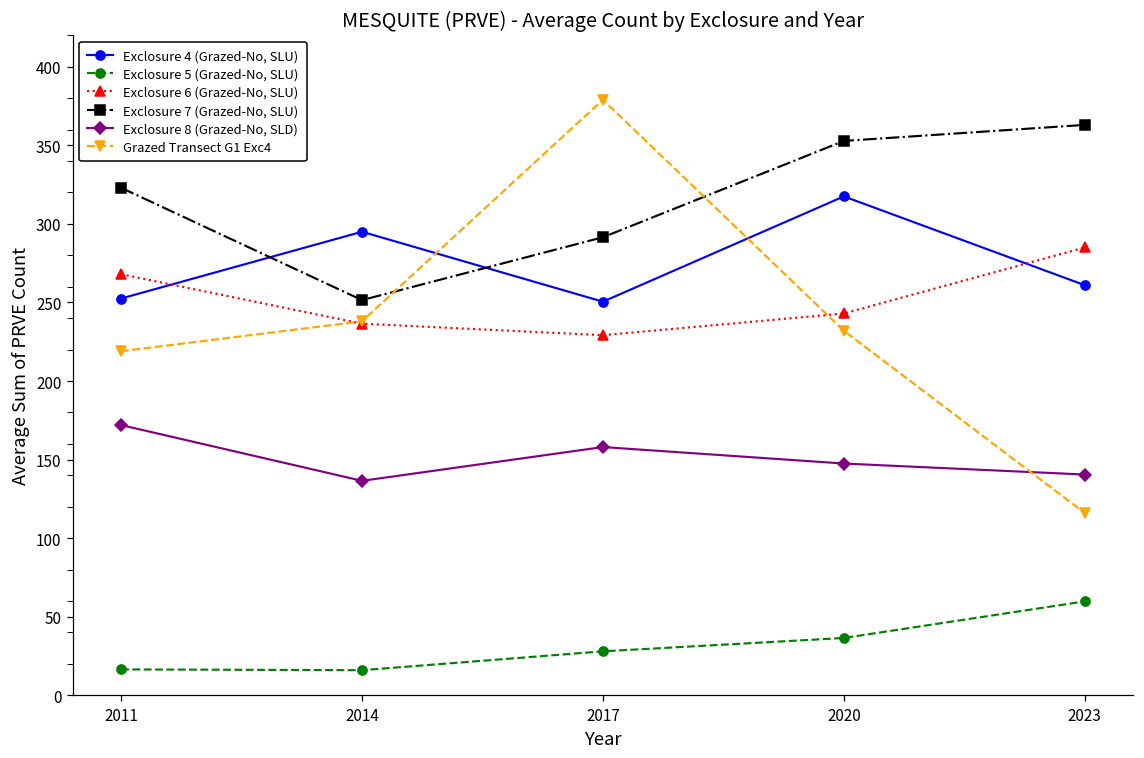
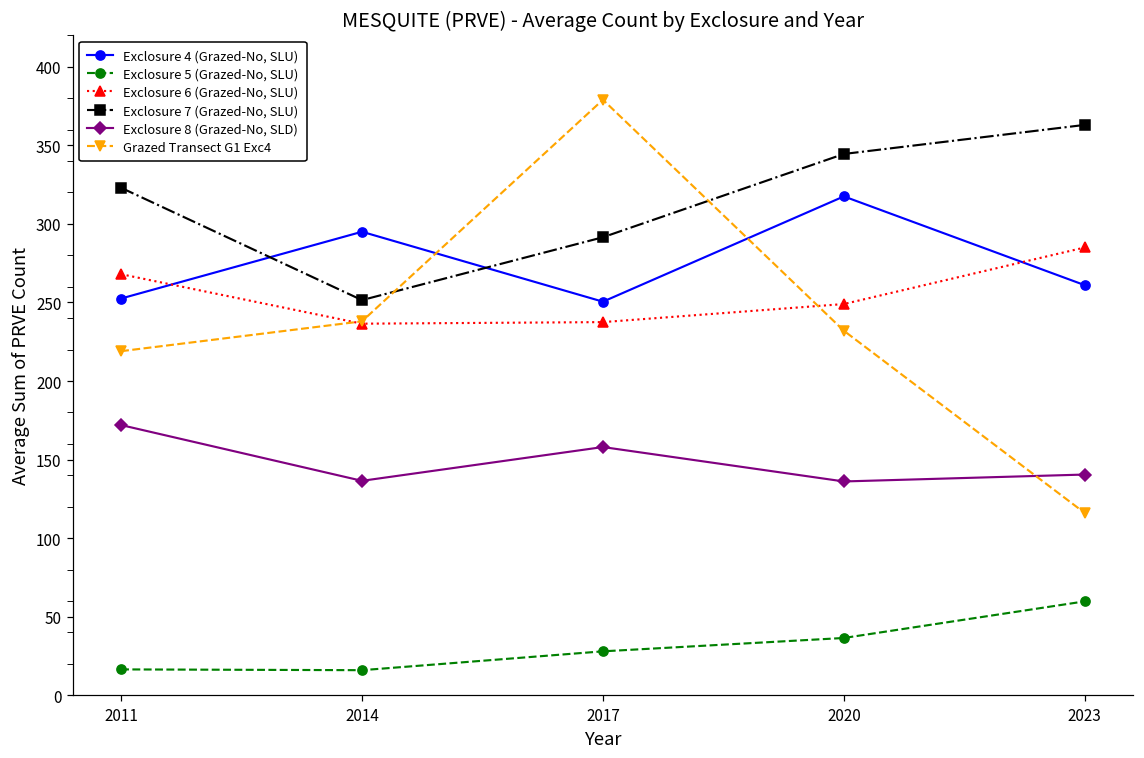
  {
    "Exclosure 4 (Grazed-No, SLU)": {
      "2011": 253,
      "2014": 295,
      "2017": 251,
      "2020": 318,
      "2023": 261
    },
    "Exclosure 5 (Grazed-No, SLU)": {
      "2011": 17,
      "2014": 16,
      "2017": 28,
      "2020": 37,
      "2023": 60
    },
    "Exclosure 6 (Grazed-No, SLU)": {
      "2011": 268,
-     "2017": 229,
-     "2020": 243,
+     "2017": 238,
+     "2020": 249,
      "2023": 285
    },
    "Exclosure 7 (Grazed-No, SLU)": {
      "2011": 323,
      "2014": 252,
      "2017": 292,
-     "2020": 353,
+     "2020": 345,
      "2023": 363
    },
    "Exclosure 8 (Grazed-No, SLD)": {
      "2011": 172,
      "2014": 137,
      "2017": 158,
-     "2020": 148,
+     "2020": 136,
      "2023": 141
    },
    "Grazed Transect G1 Exc4": {
      "2011": 219,
      "2017": 379,
      "2020": 232,
      "2023": 116
    }
  }
